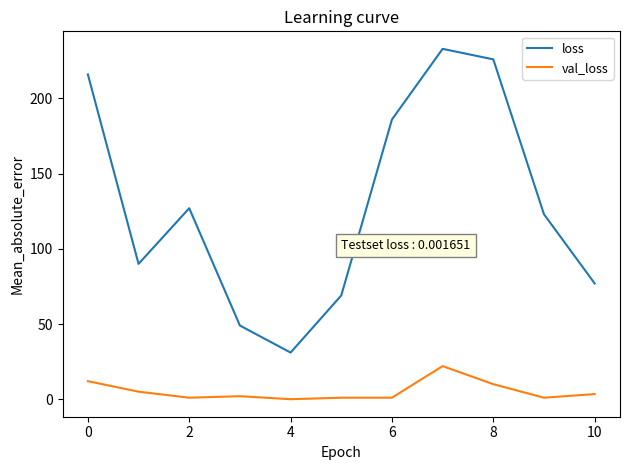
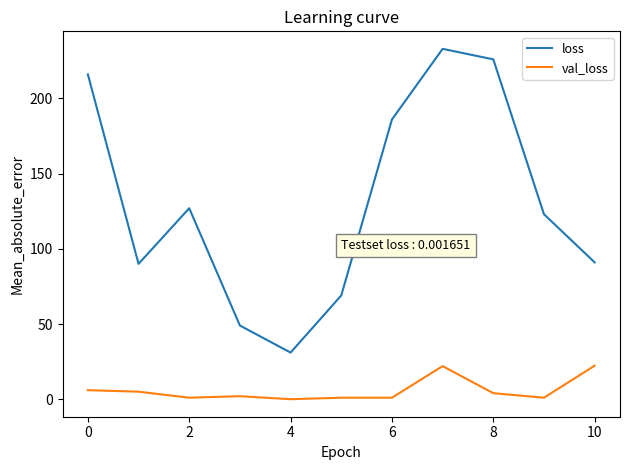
  {
    "loss": {
      "0": 216,
      "2": 127,
      "4": 31,
      "6": 186,
      "8": 226,
-     "10": 77
+     "10": 91
    },
    "val_loss": {
-     "0": 12,
+     "0": 6,
      "2": 1,
      "4": 0,
      "6": 1,
-     "8": 10,
-     "10": 3
+     "8": 4,
+     "10": 22
    }
  }
